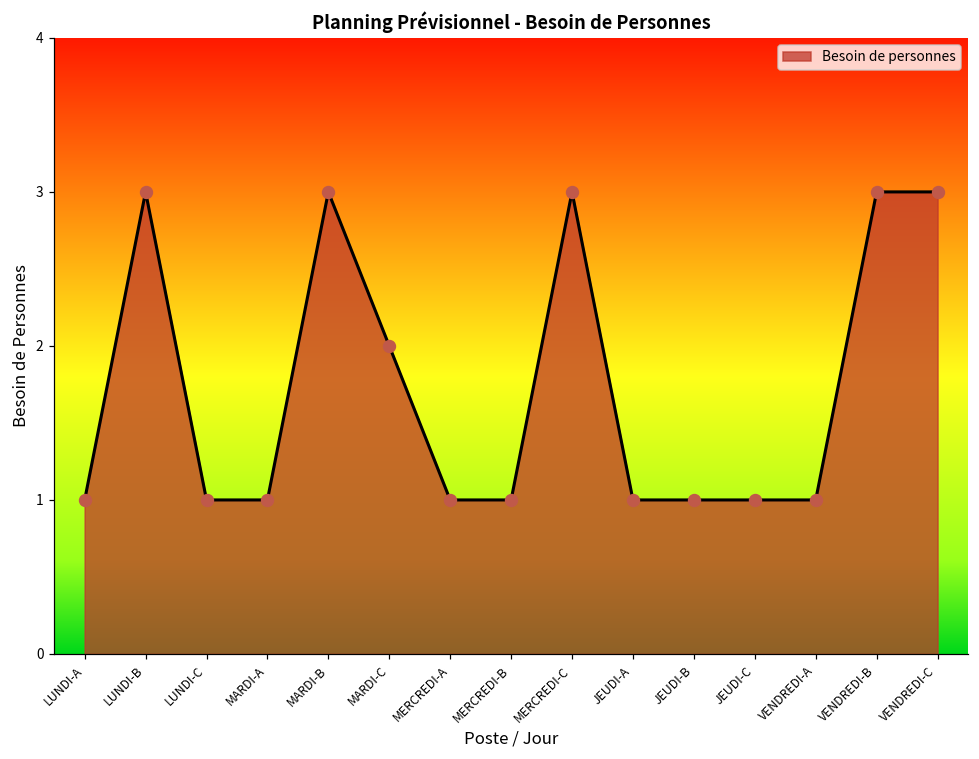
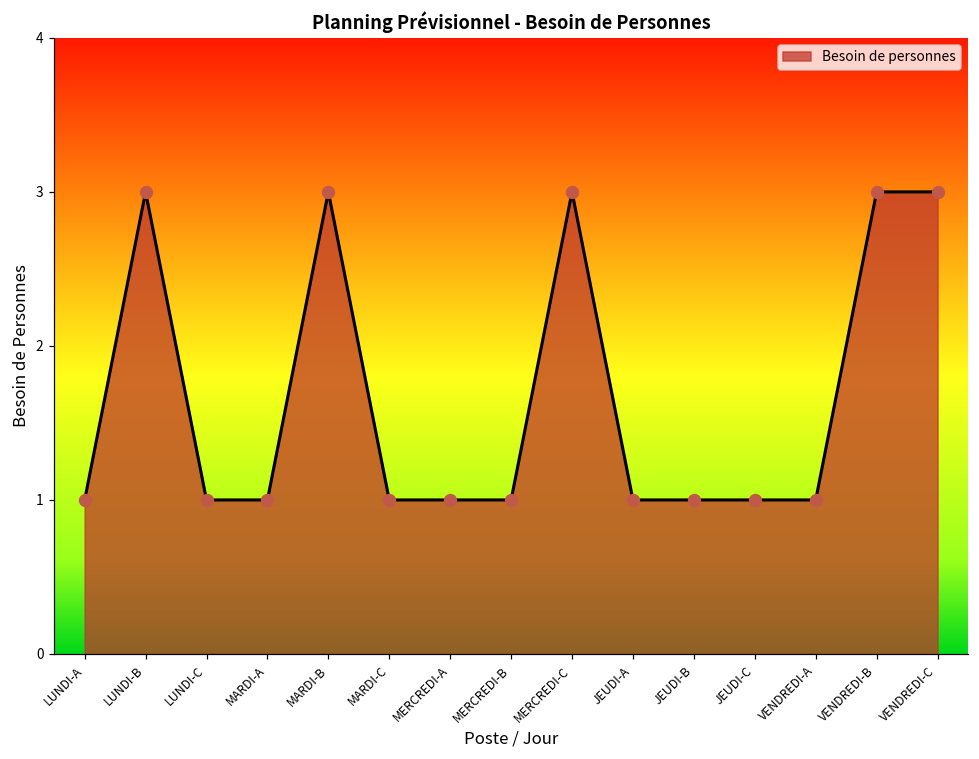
  {
    "LUNDI-A": 1,
    "LUNDI-B": 3,
    "LUNDI-C": 1,
    "MARDI-A": 1,
    "MARDI-B": 3,
-   "MARDI-C": 2,
+   "MARDI-C": 1,
    "MERCREDI-A": 1,
    "MERCREDI-B": 1,
    "MERCREDI-C": 3,
    "JEUDI-A": 1,
    "JEUDI-B": 1,
    "JEUDI-C": 1,
    "VENDREDI-A": 1,
    "VENDREDI-B": 3,
    "VENDREDI-C": 3
  }
